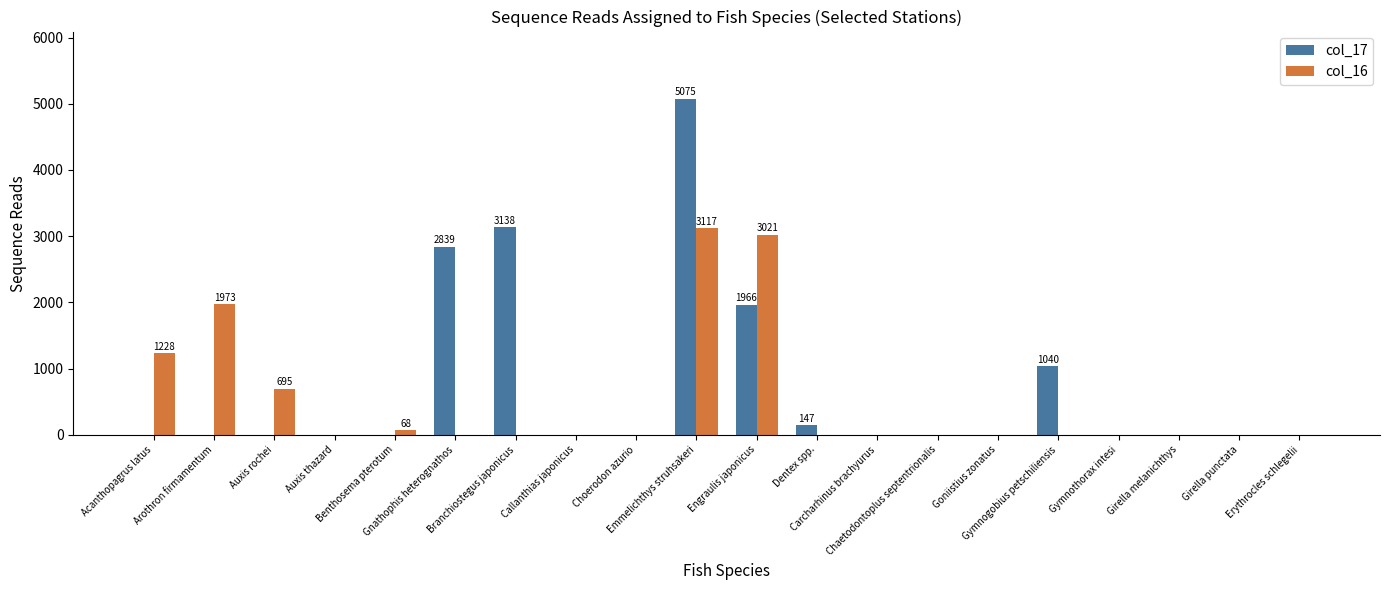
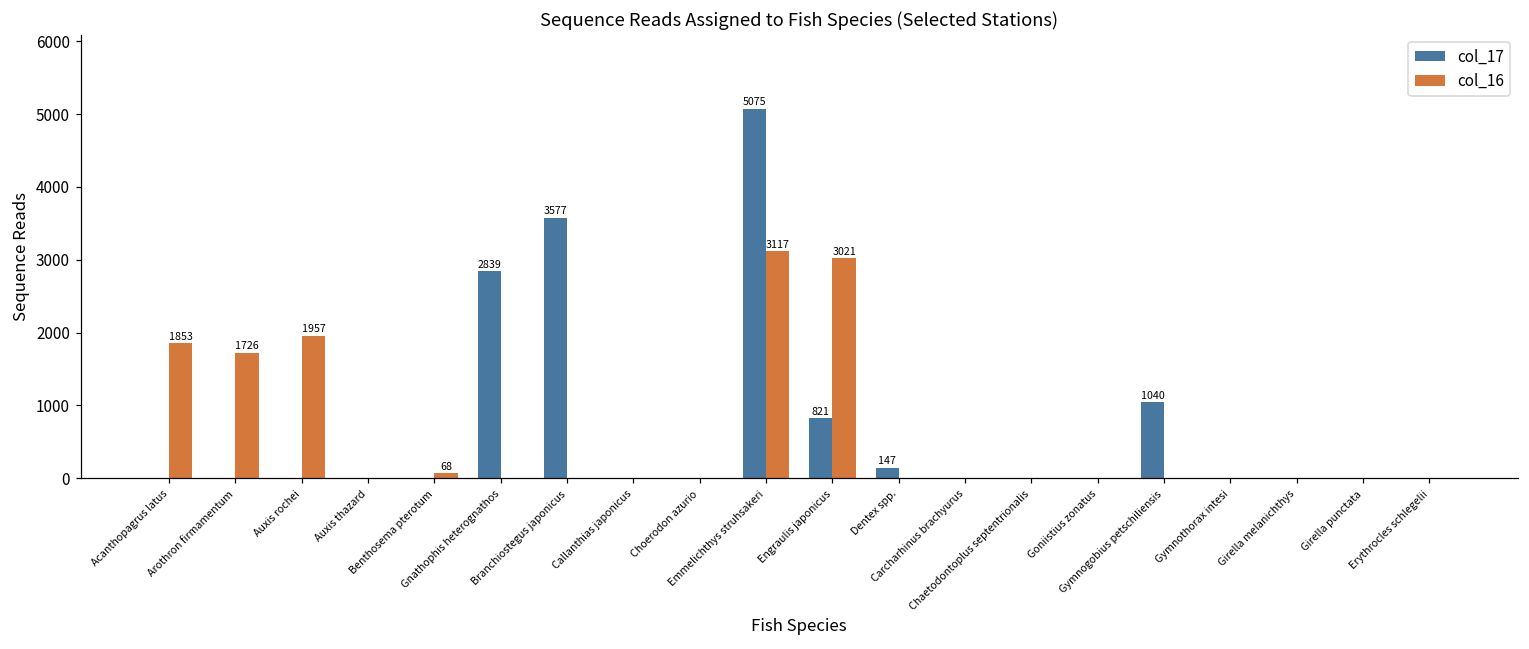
  {
    "col_17": {
      "Gnathophis heterognathos": 2839,
-     "Branchiostegus japonicus": 3138,
+     "Branchiostegus japonicus": 3577,
      "Emmelichthys struhsakeri": 5075,
-     "Engraulis japonicus": 1966,
+     "Engraulis japonicus": 821,
      "Dentex spp.": 147,
      "Gymnogobius petschiliensis": 1040
    },
    "col_16": {
-     "Acanthopagrus latus": 1228,
-     "Arothron firmamentum": 1973,
-     "Auxis rochei": 695,
+     "Acanthopagrus latus": 1853,
+     "Arothron firmamentum": 1726,
+     "Auxis rochei": 1957,
      "Benthosema pterotum": 68,
      "Emmelichthys struhsakeri": 3117,
      "Engraulis japonicus": 3021
    }
  }
